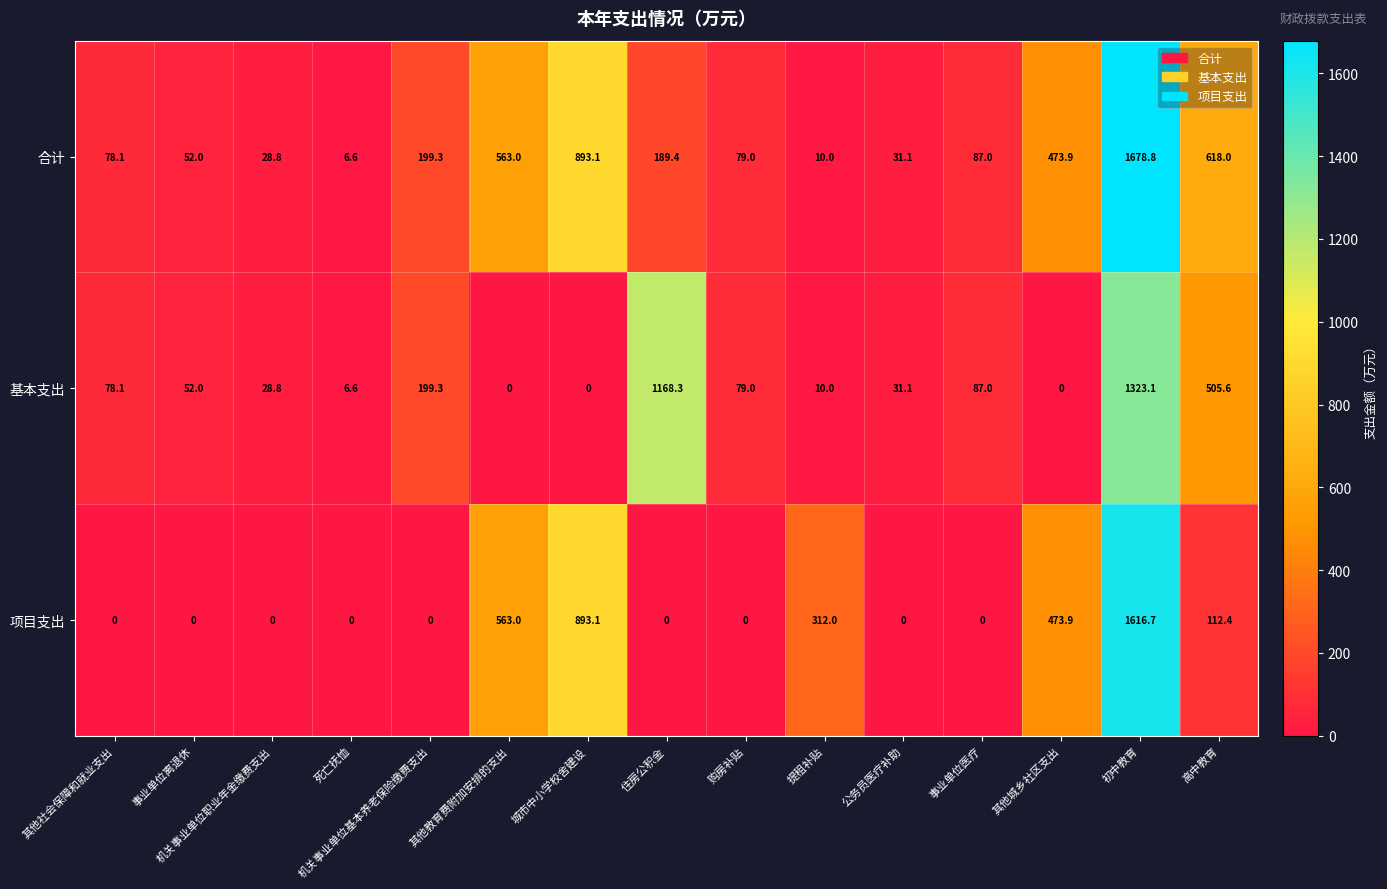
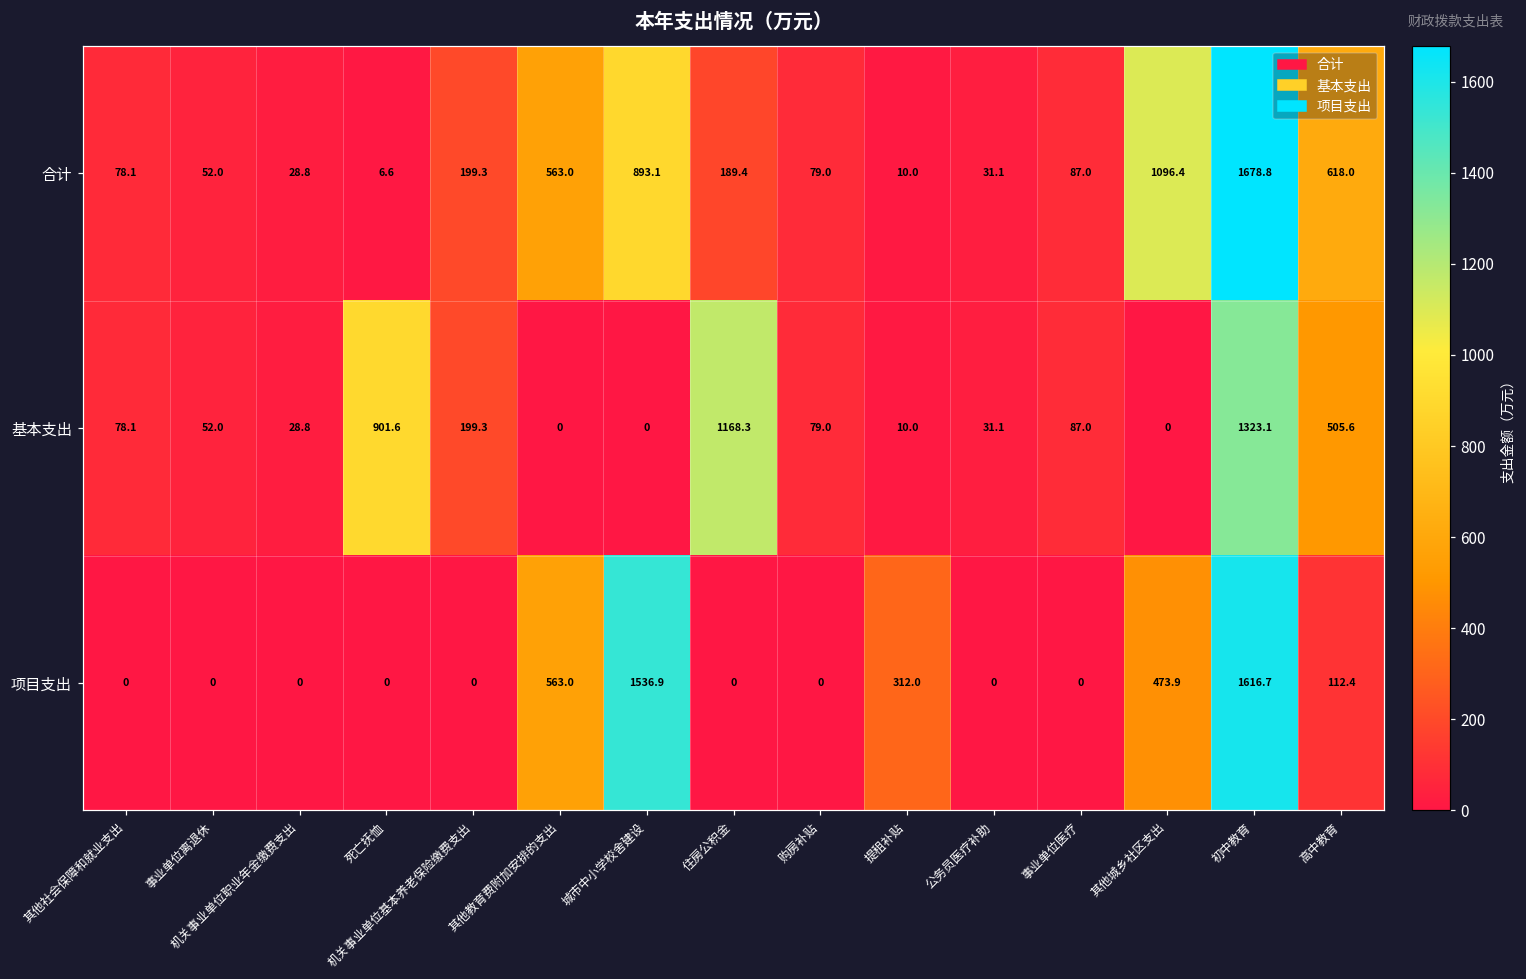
  {
    "合计": {
      "其他社会保障和就业支出": 78.1,
      "事业单位离退休": 52.0,
      "机关事业单位职业年金缴费支出": 28.8,
      "死亡抚恤": 6.6,
      "机关事业单位基本养老保险缴费支出": 199.3,
      "其他教育费附加安排的支出": 563.0,
      "城市中小学校舍建设": 893.1,
      "住房公积金": 189.4,
      "购房补贴": 79.0,
      "提租补贴": 10.0,
      "公务员医疗补助": 31.1,
      "事业单位医疗": 87.0,
-     "其他城乡社区支出": 473.9,
+     "其他城乡社区支出": 1096.4,
      "初中教育": 1678.8,
      "高中教育": 618.0
    },
    "基本支出": {
      "其他社会保障和就业支出": 78.1,
      "事业单位离退休": 52.0,
      "机关事业单位职业年金缴费支出": 28.8,
-     "死亡抚恤": 6.6,
+     "死亡抚恤": 901.6,
      "机关事业单位基本养老保险缴费支出": 199.3,
      "其他教育费附加安排的支出": 0,
      "城市中小学校舍建设": 0,
      "住房公积金": 1168.3,
      "购房补贴": 79.0,
      "提租补贴": 10.0,
      "公务员医疗补助": 31.1,
      "事业单位医疗": 87.0,
      "其他城乡社区支出": 0,
      "初中教育": 1323.1,
      "高中教育": 505.6
    },
    "项目支出": {
      "其他社会保障和就业支出": 0,
      "事业单位离退休": 0,
      "机关事业单位职业年金缴费支出": 0,
      "死亡抚恤": 0,
      "机关事业单位基本养老保险缴费支出": 0,
      "其他教育费附加安排的支出": 563.0,
-     "城市中小学校舍建设": 893.1,
+     "城市中小学校舍建设": 1536.9,
      "住房公积金": 0,
      "购房补贴": 0,
      "提租补贴": 312.0,
      "公务员医疗补助": 0,
      "事业单位医疗": 0,
      "其他城乡社区支出": 473.9,
      "初中教育": 1616.7,
      "高中教育": 112.4
    }
  }
